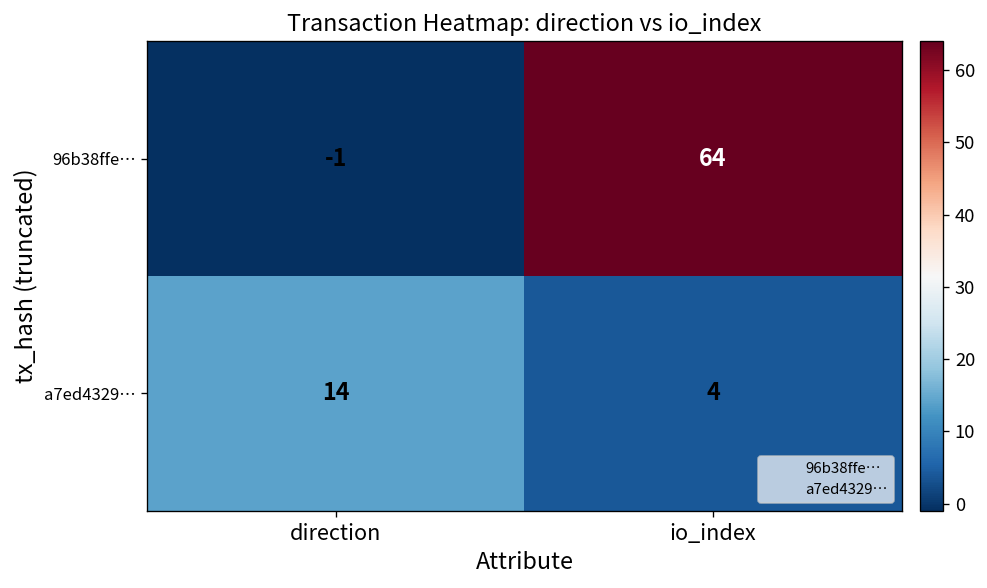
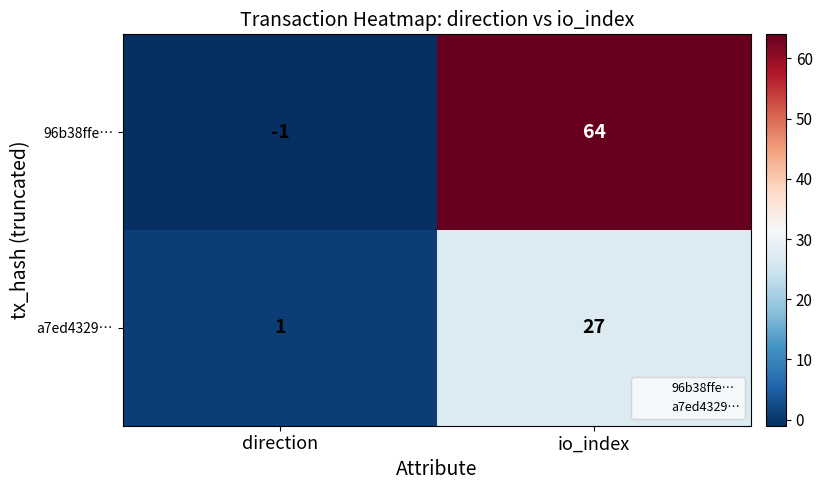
  {
    "96b38ffe…": {
      "direction": -1,
      "io_index": 64
    },
    "a7ed4329…": {
-     "direction": 14,
-     "io_index": 4
+     "direction": 1,
+     "io_index": 27
    }
  }
